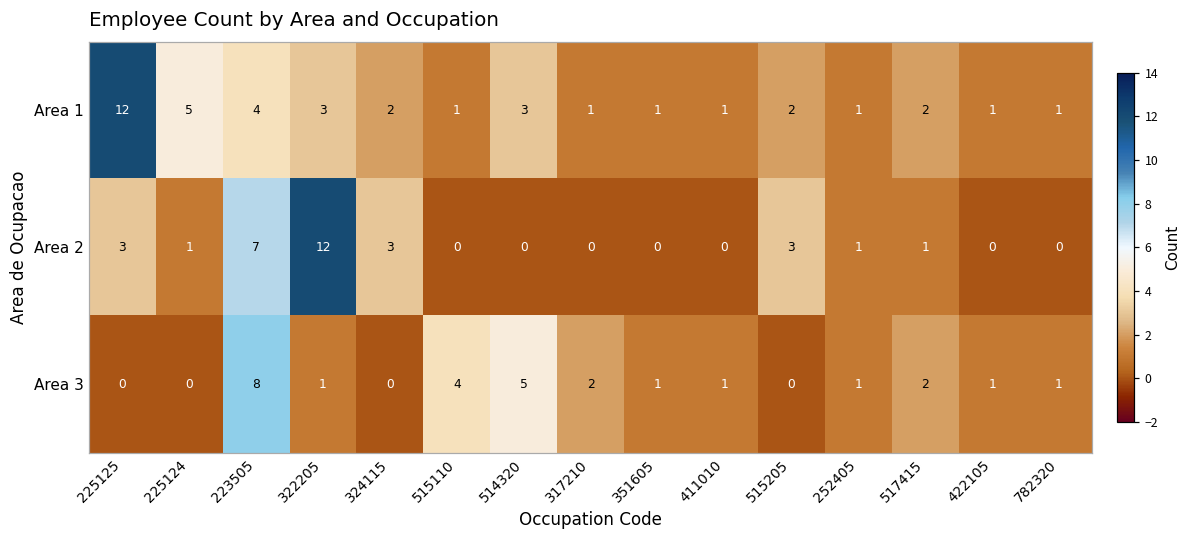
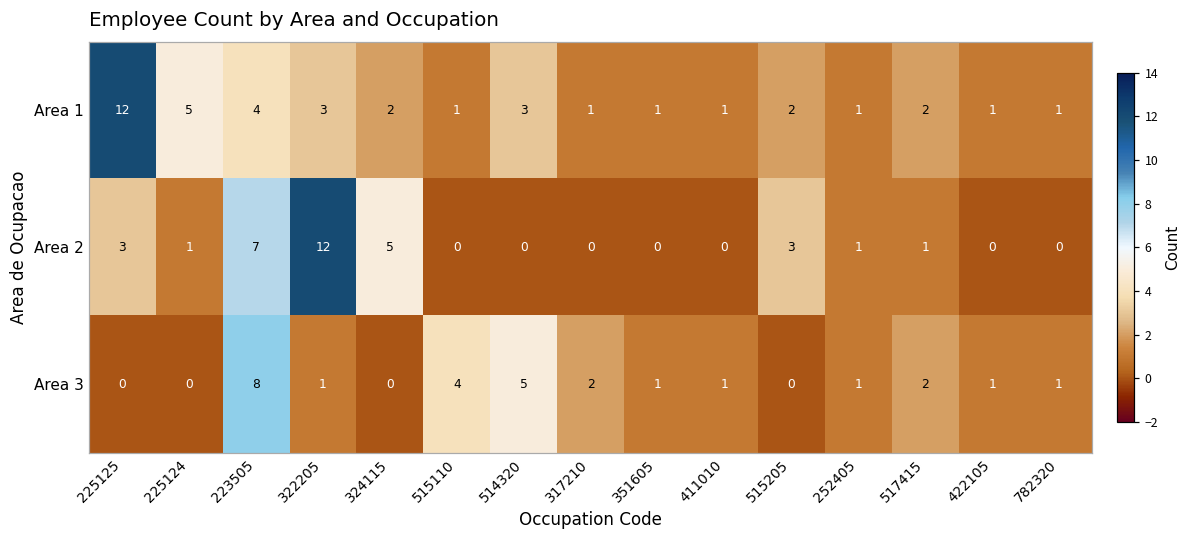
  {
    "Area 1": {
      "225125": 12,
      "225124": 5,
      "223505": 4,
      "322205": 3,
      "324115": 2,
      "515110": 1,
      "514320": 3,
      "317210": 1,
      "351605": 1,
      "411010": 1,
      "515205": 2,
      "252405": 1,
      "517415": 2,
      "422105": 1,
      "782320": 1
    },
    "Area 2": {
      "225125": 3,
      "225124": 1,
      "223505": 7,
      "322205": 12,
-     "324115": 3,
+     "324115": 5,
      "515110": 0,
      "514320": 0,
      "317210": 0,
      "351605": 0,
      "411010": 0,
      "515205": 3,
      "252405": 1,
      "517415": 1,
      "422105": 0,
      "782320": 0
    },
    "Area 3": {
      "225125": 0,
      "225124": 0,
      "223505": 8,
      "322205": 1,
      "324115": 0,
      "515110": 4,
      "514320": 5,
      "317210": 2,
      "351605": 1,
      "411010": 1,
      "515205": 0,
      "252405": 1,
      "517415": 2,
      "422105": 1,
      "782320": 1
    }
  }
